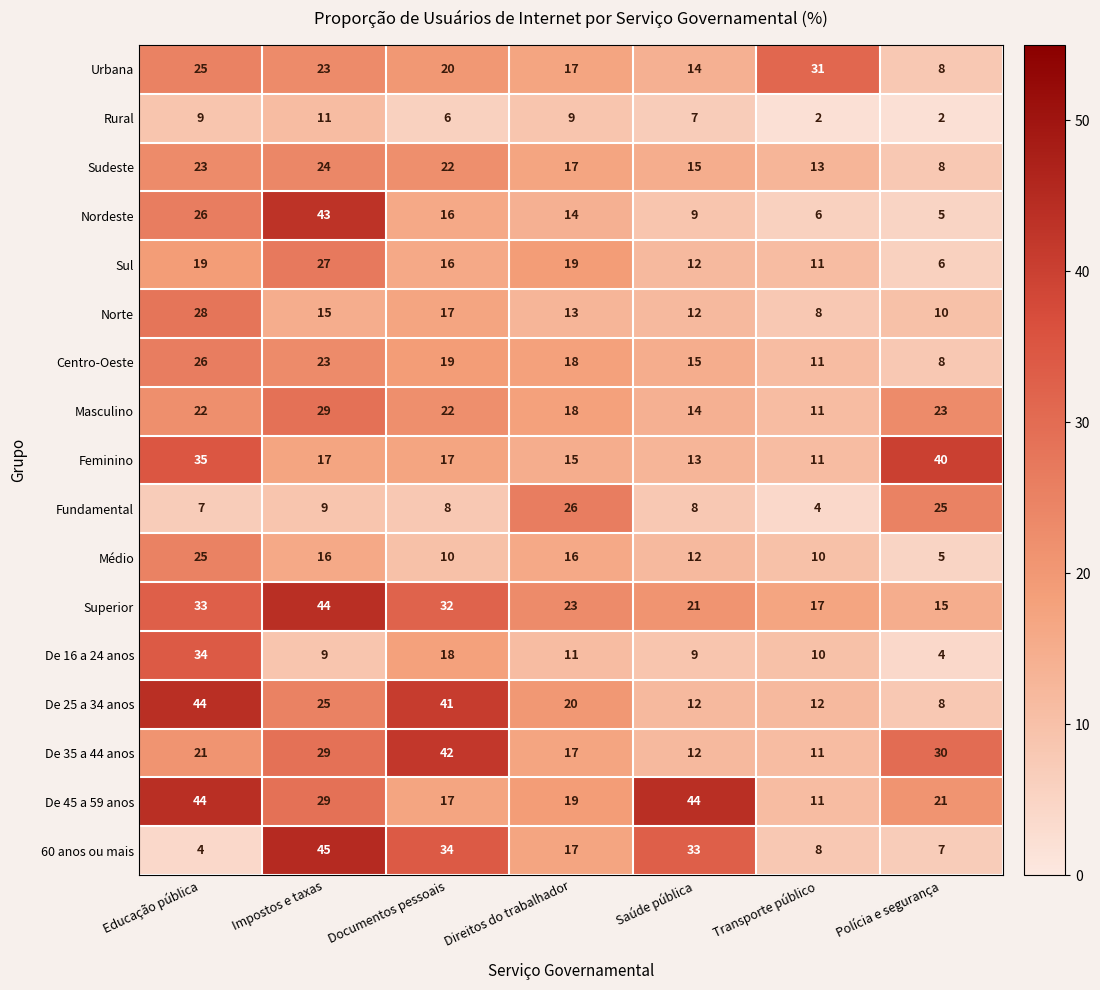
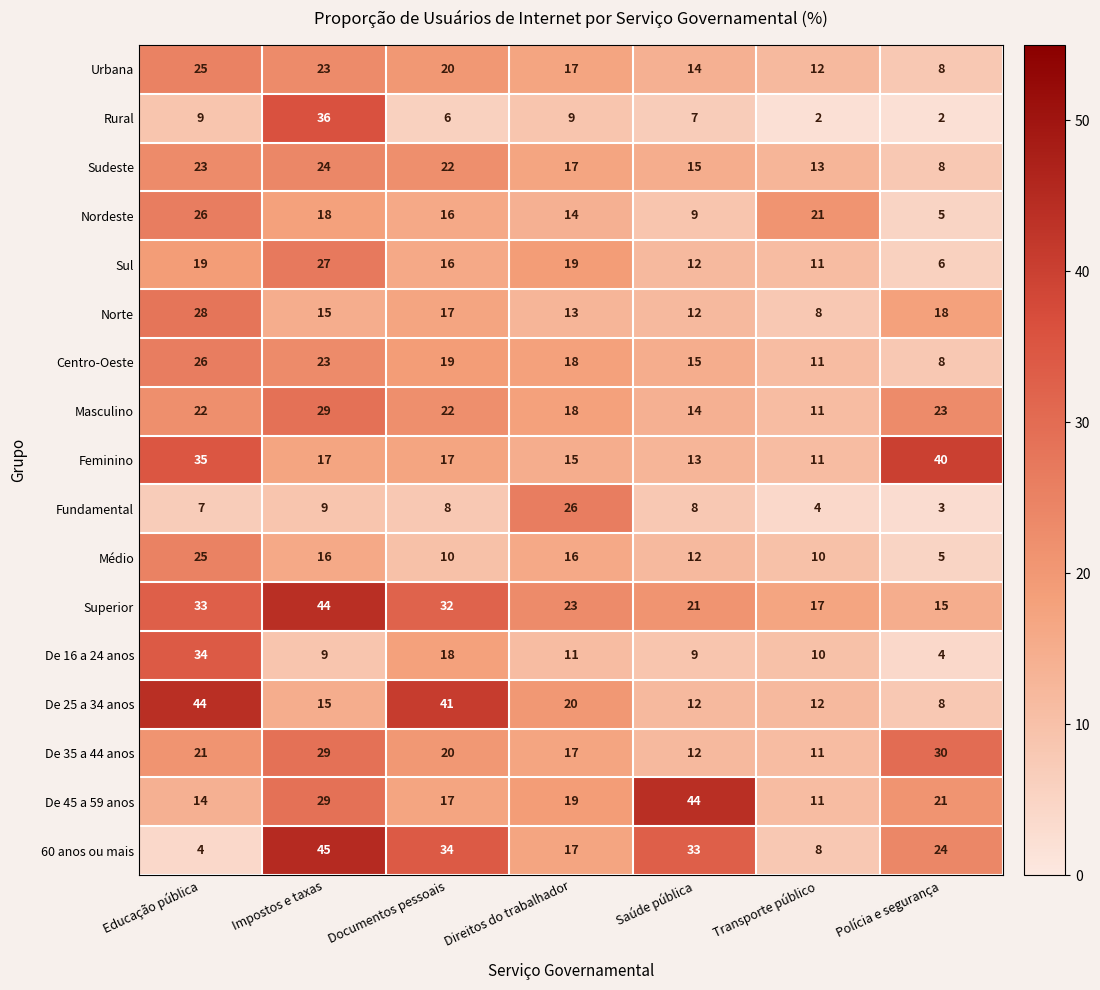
  {
    "Urbana": {
      "Educação pública": 25,
      "Impostos e taxas": 23,
      "Documentos pessoais": 20,
      "Direitos do trabalhador": 17,
      "Saúde pública": 14,
-     "Transporte público": 31,
+     "Transporte público": 12,
      "Polícia e segurança": 8
    },
    "Rural": {
      "Educação pública": 9,
-     "Impostos e taxas": 11,
+     "Impostos e taxas": 36,
      "Documentos pessoais": 6,
      "Direitos do trabalhador": 9,
      "Saúde pública": 7,
      "Transporte público": 2,
      "Polícia e segurança": 2
    },
    "Sudeste": {
      "Educação pública": 23,
      "Impostos e taxas": 24,
      "Documentos pessoais": 22,
      "Direitos do trabalhador": 17,
      "Saúde pública": 15,
      "Transporte público": 13,
      "Polícia e segurança": 8
    },
    "Nordeste": {
      "Educação pública": 26,
-     "Impostos e taxas": 43,
+     "Impostos e taxas": 18,
      "Documentos pessoais": 16,
      "Direitos do trabalhador": 14,
      "Saúde pública": 9,
-     "Transporte público": 6,
+     "Transporte público": 21,
      "Polícia e segurança": 5
    },
    "Sul": {
      "Educação pública": 19,
      "Impostos e taxas": 27,
      "Documentos pessoais": 16,
      "Direitos do trabalhador": 19,
      "Saúde pública": 12,
      "Transporte público": 11,
      "Polícia e segurança": 6
    },
    "Norte": {
      "Educação pública": 28,
      "Impostos e taxas": 15,
      "Documentos pessoais": 17,
      "Direitos do trabalhador": 13,
      "Saúde pública": 12,
      "Transporte público": 8,
-     "Polícia e segurança": 10
+     "Polícia e segurança": 18
    },
    "Centro-Oeste": {
      "Educação pública": 26,
      "Impostos e taxas": 23,
      "Documentos pessoais": 19,
      "Direitos do trabalhador": 18,
      "Saúde pública": 15,
      "Transporte público": 11,
      "Polícia e segurança": 8
    },
    "Masculino": {
      "Educação pública": 22,
      "Impostos e taxas": 29,
      "Documentos pessoais": 22,
      "Direitos do trabalhador": 18,
      "Saúde pública": 14,
      "Transporte público": 11,
      "Polícia e segurança": 23
    },
    "Feminino": {
      "Educação pública": 35,
      "Impostos e taxas": 17,
      "Documentos pessoais": 17,
      "Direitos do trabalhador": 15,
      "Saúde pública": 13,
      "Transporte público": 11,
      "Polícia e segurança": 40
    },
    "Fundamental": {
      "Educação pública": 7,
      "Impostos e taxas": 9,
      "Documentos pessoais": 8,
      "Direitos do trabalhador": 26,
      "Saúde pública": 8,
      "Transporte público": 4,
-     "Polícia e segurança": 25
+     "Polícia e segurança": 3
    },
    "Médio": {
      "Educação pública": 25,
      "Impostos e taxas": 16,
      "Documentos pessoais": 10,
      "Direitos do trabalhador": 16,
      "Saúde pública": 12,
      "Transporte público": 10,
      "Polícia e segurança": 5
    },
    "Superior": {
      "Educação pública": 33,
      "Impostos e taxas": 44,
      "Documentos pessoais": 32,
      "Direitos do trabalhador": 23,
      "Saúde pública": 21,
      "Transporte público": 17,
      "Polícia e segurança": 15
    },
    "De 16 a 24 anos": {
      "Educação pública": 34,
      "Impostos e taxas": 9,
      "Documentos pessoais": 18,
      "Direitos do trabalhador": 11,
      "Saúde pública": 9,
      "Transporte público": 10,
      "Polícia e segurança": 4
    },
    "De 25 a 34 anos": {
      "Educação pública": 44,
-     "Impostos e taxas": 25,
+     "Impostos e taxas": 15,
      "Documentos pessoais": 41,
      "Direitos do trabalhador": 20,
      "Saúde pública": 12,
      "Transporte público": 12,
      "Polícia e segurança": 8
    },
    "De 35 a 44 anos": {
      "Educação pública": 21,
      "Impostos e taxas": 29,
-     "Documentos pessoais": 42,
+     "Documentos pessoais": 20,
      "Direitos do trabalhador": 17,
      "Saúde pública": 12,
      "Transporte público": 11,
      "Polícia e segurança": 30
    },
    "De 45 a 59 anos": {
-     "Educação pública": 44,
+     "Educação pública": 14,
      "Impostos e taxas": 29,
      "Documentos pessoais": 17,
      "Direitos do trabalhador": 19,
      "Saúde pública": 44,
      "Transporte público": 11,
      "Polícia e segurança": 21
    },
    "60 anos ou mais": {
      "Educação pública": 4,
      "Impostos e taxas": 45,
      "Documentos pessoais": 34,
      "Direitos do trabalhador": 17,
      "Saúde pública": 33,
      "Transporte público": 8,
-     "Polícia e segurança": 7
+     "Polícia e segurança": 24
    }
  }
